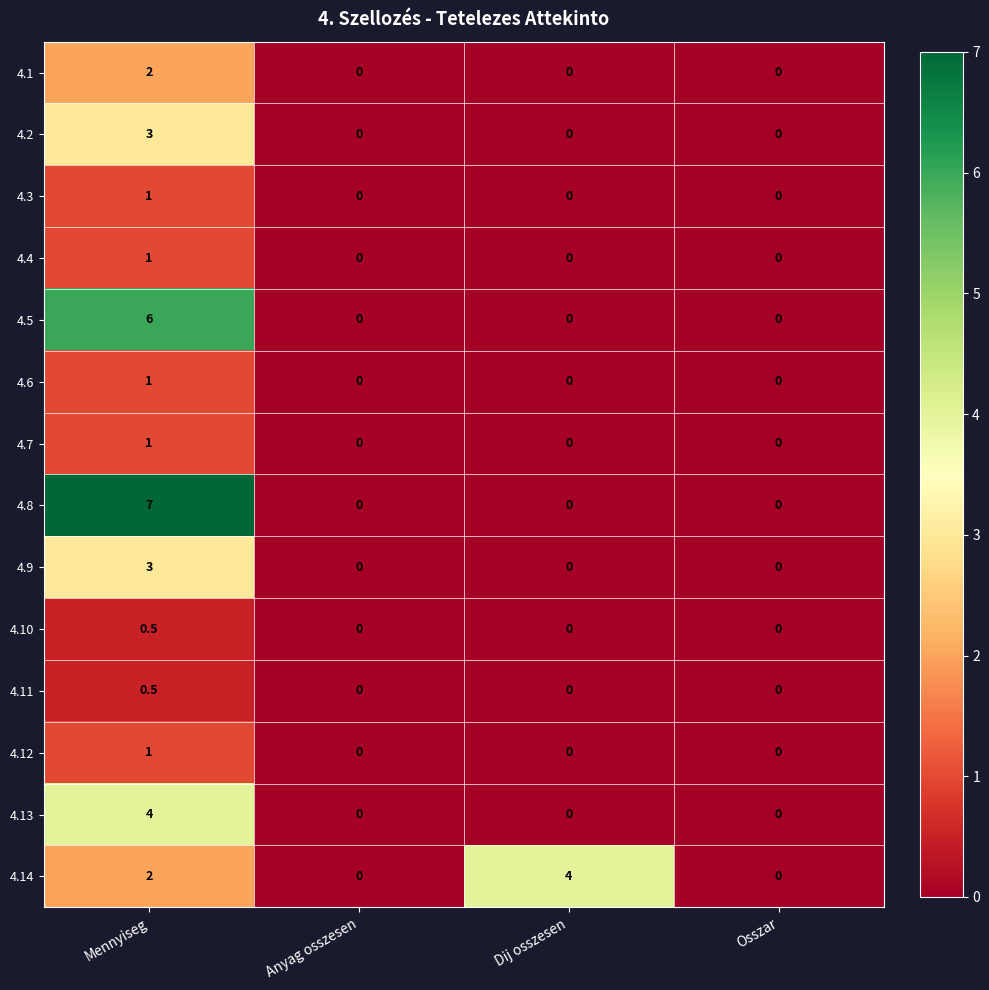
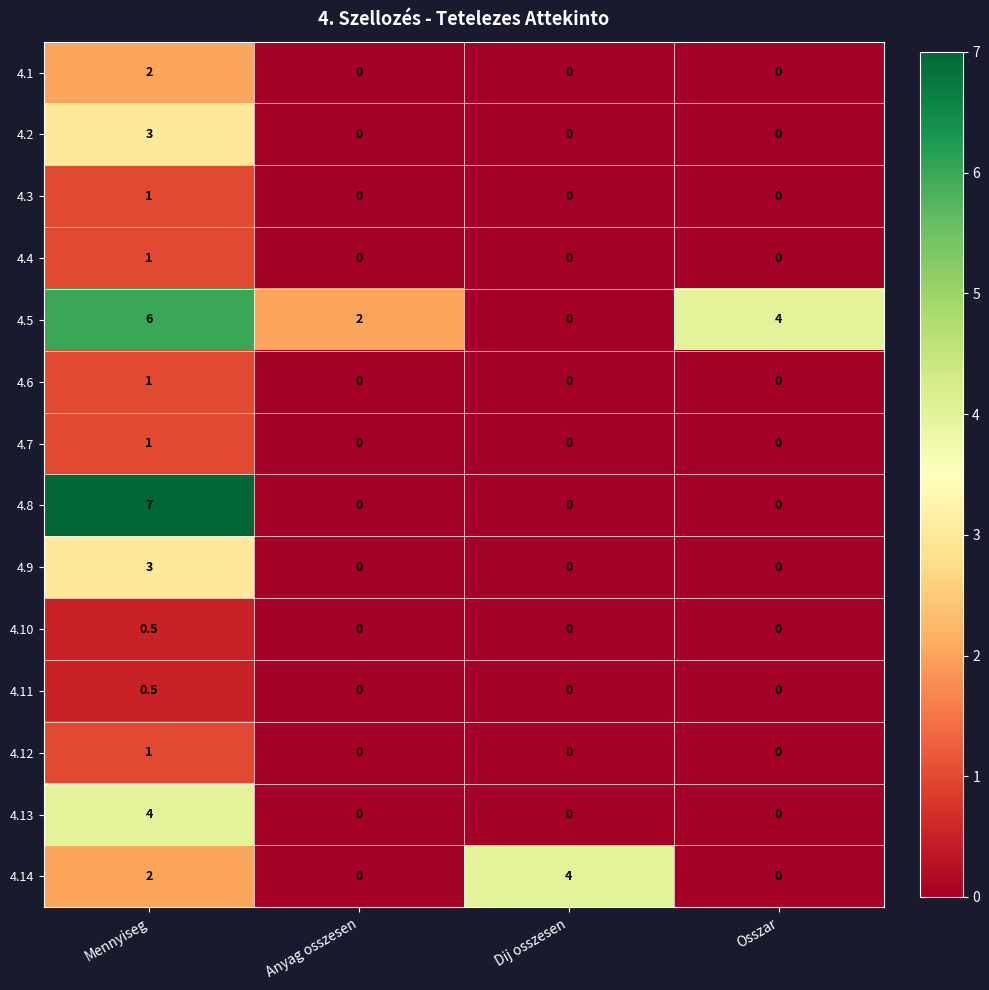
  {
    "4.1": {
      "Mennyiseg": 2,
      "Anyag osszesen": 0,
      "Dij osszesen": 0,
      "Osszar": 0
    },
    "4.2": {
      "Mennyiseg": 3,
      "Anyag osszesen": 0,
      "Dij osszesen": 0,
      "Osszar": 0
    },
    "4.3": {
      "Mennyiseg": 1,
      "Anyag osszesen": 0,
      "Dij osszesen": 0,
      "Osszar": 0
    },
    "4.4": {
      "Mennyiseg": 1,
      "Anyag osszesen": 0,
      "Dij osszesen": 0,
      "Osszar": 0
    },
    "4.5": {
      "Mennyiseg": 6,
-     "Anyag osszesen": 0,
+     "Anyag osszesen": 2,
      "Dij osszesen": 0,
-     "Osszar": 0
+     "Osszar": 4
    },
    "4.6": {
      "Mennyiseg": 1,
      "Anyag osszesen": 0,
      "Dij osszesen": 0,
      "Osszar": 0
    },
    "4.7": {
      "Mennyiseg": 1,
      "Anyag osszesen": 0,
      "Dij osszesen": 0,
      "Osszar": 0
    },
    "4.8": {
      "Mennyiseg": 7,
      "Anyag osszesen": 0,
      "Dij osszesen": 0,
      "Osszar": 0
    },
    "4.9": {
      "Mennyiseg": 3,
      "Anyag osszesen": 0,
      "Dij osszesen": 0,
      "Osszar": 0
    },
    "4.10": {
      "Mennyiseg": 0.5,
      "Anyag osszesen": 0,
      "Dij osszesen": 0,
      "Osszar": 0
    },
    "4.11": {
      "Mennyiseg": 0.5,
      "Anyag osszesen": 0,
      "Dij osszesen": 0,
      "Osszar": 0
    },
    "4.12": {
      "Mennyiseg": 1,
      "Anyag osszesen": 0,
      "Dij osszesen": 0,
      "Osszar": 0
    },
    "4.13": {
      "Mennyiseg": 4,
      "Anyag osszesen": 0,
      "Dij osszesen": 0,
      "Osszar": 0
    },
    "4.14": {
      "Mennyiseg": 2,
      "Anyag osszesen": 0,
      "Dij osszesen": 4,
      "Osszar": 0
    }
  }
